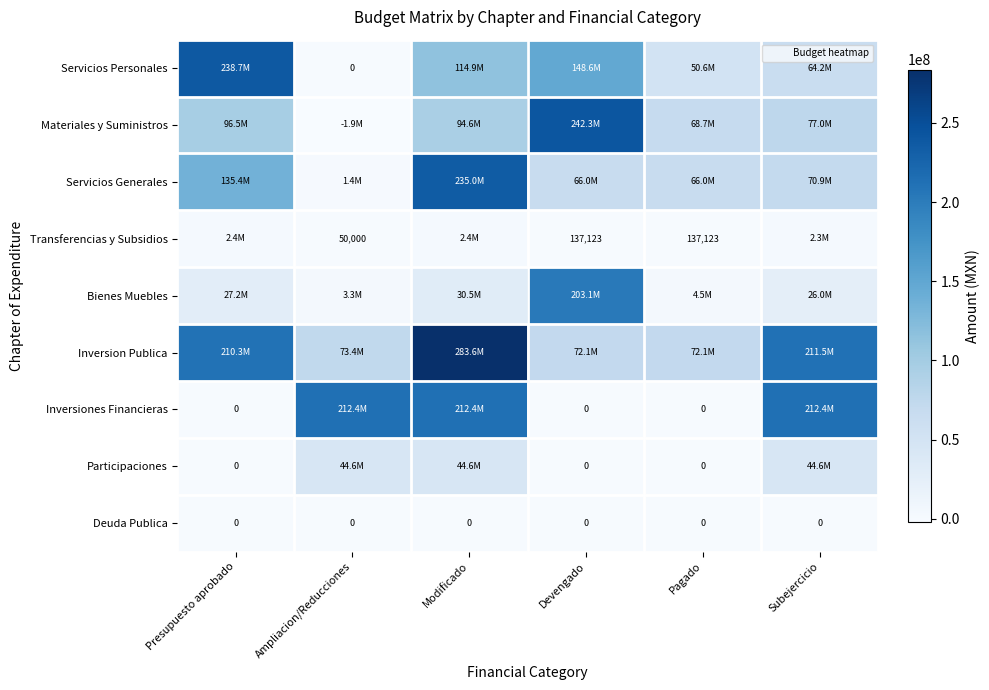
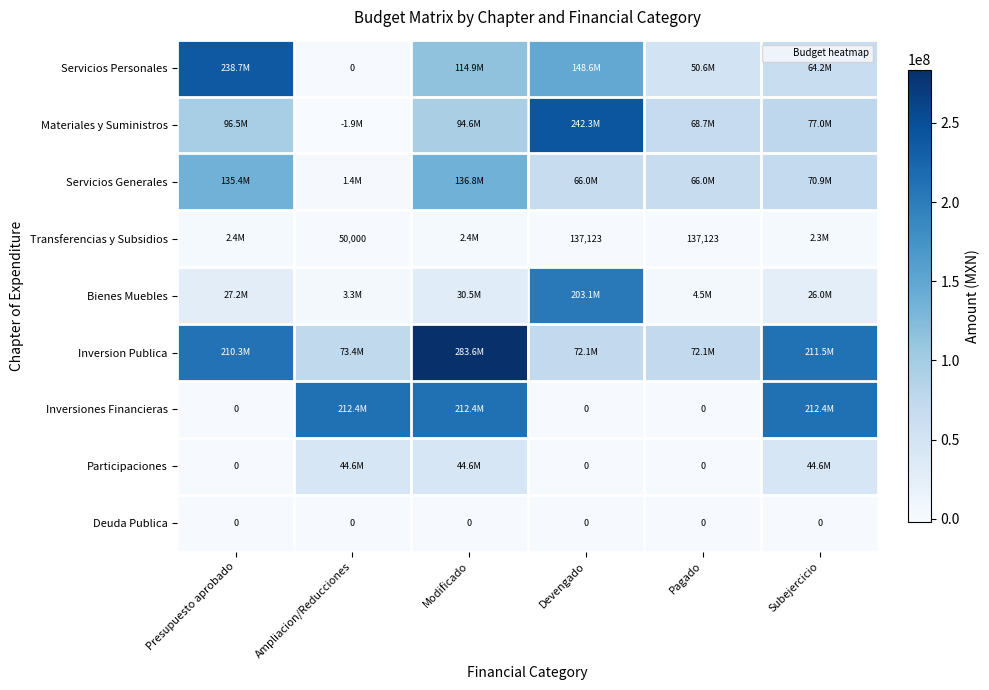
  {
    "Servicios Personales": {
      "Presupuesto aprobado": "238.7M",
      "Ampliacion/Reducciones": "0",
      "Modificado": "114.9M",
      "Devengado": "148.6M",
      "Pagado": "50.6M",
      "Subejercicio": "64.2M"
    },
    "Materiales y Suministros": {
      "Presupuesto aprobado": "96.5M",
      "Ampliacion/Reducciones": "-1.9M",
      "Modificado": "94.6M",
      "Devengado": "242.3M",
      "Pagado": "68.7M",
      "Subejercicio": "77.0M"
    },
    "Servicios Generales": {
      "Presupuesto aprobado": "135.4M",
      "Ampliacion/Reducciones": "1.4M",
-     "Modificado": "235.0M",
+     "Modificado": "136.8M",
      "Devengado": "66.0M",
      "Pagado": "66.0M",
      "Subejercicio": "70.9M"
    },
    "Transferencias y Subsidios": {
      "Presupuesto aprobado": "2.4M",
      "Ampliacion/Reducciones": "50,000",
      "Modificado": "2.4M",
      "Devengado": "137,123",
      "Pagado": "137,123",
      "Subejercicio": "2.3M"
    },
    "Bienes Muebles": {
      "Presupuesto aprobado": "27.2M",
      "Ampliacion/Reducciones": "3.3M",
      "Modificado": "30.5M",
      "Devengado": "203.1M",
      "Pagado": "4.5M",
      "Subejercicio": "26.0M"
    },
    "Inversion Publica": {
      "Presupuesto aprobado": "210.3M",
      "Ampliacion/Reducciones": "73.4M",
      "Modificado": "283.6M",
      "Devengado": "72.1M",
      "Pagado": "72.1M",
      "Subejercicio": "211.5M"
    },
    "Inversiones Financieras": {
      "Presupuesto aprobado": "0",
      "Ampliacion/Reducciones": "212.4M",
      "Modificado": "212.4M",
      "Devengado": "0",
      "Pagado": "0",
      "Subejercicio": "212.4M"
    },
    "Participaciones": {
      "Presupuesto aprobado": "0",
      "Ampliacion/Reducciones": "44.6M",
      "Modificado": "44.6M",
      "Devengado": "0",
      "Pagado": "0",
      "Subejercicio": "44.6M"
    },
    "Deuda Publica": {
      "Presupuesto aprobado": "0",
      "Ampliacion/Reducciones": "0",
      "Modificado": "0",
      "Devengado": "0",
      "Pagado": "0",
      "Subejercicio": "0"
    }
  }
